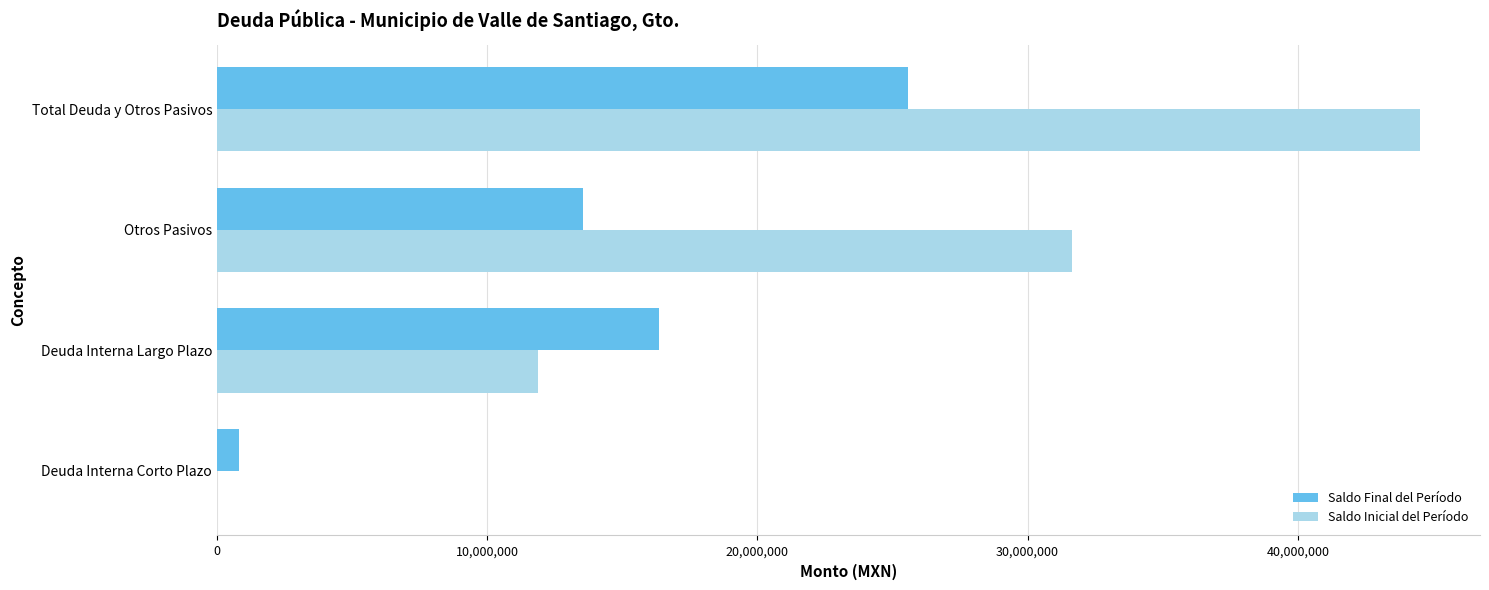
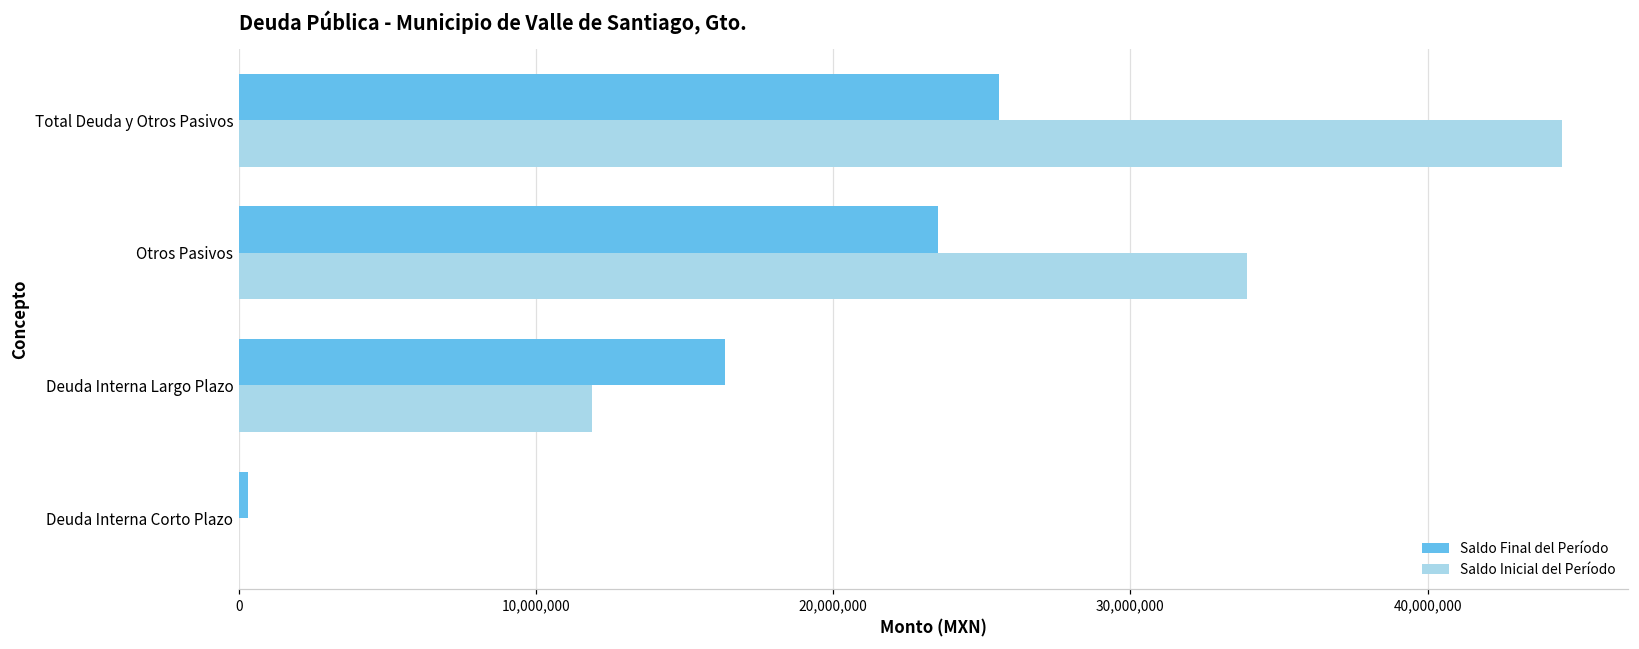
  {
    "Saldo Final del Período": {
      "Total Deuda y Otros Pasivos": "25,600,000",
-     "Otros Pasivos": "13,500,000",
+     "Otros Pasivos": "23,500,000",
      "Deuda Interna Largo Plazo": "16,400,000",
-     "Deuda Interna Corto Plazo": "800,000"
+     "Deuda Interna Corto Plazo": "300,000"
    },
    "Saldo Inicial del Período": {
      "Total Deuda y Otros Pasivos": "44,500,000",
-     "Otros Pasivos": "31,700,000",
+     "Otros Pasivos": "33,900,000",
      "Deuda Interna Largo Plazo": "11,900,000",
      "Deuda Interna Corto Plazo": "0"
    }
  }
